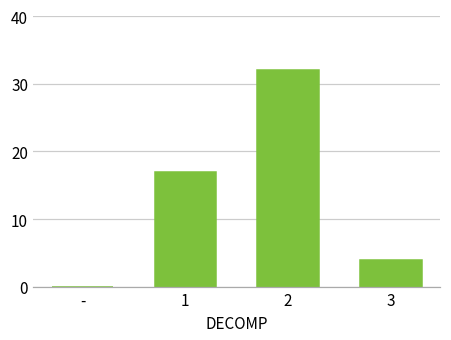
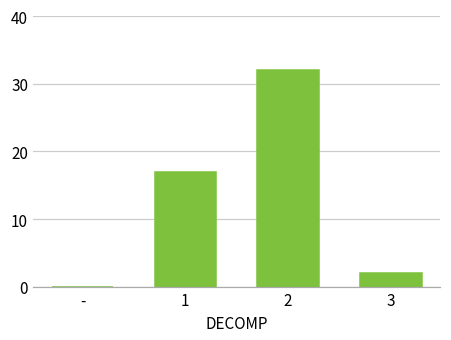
  {
    "-": 0,
    "1": 17,
    "2": 32,
-   "3": 4
+   "3": 2
  }
